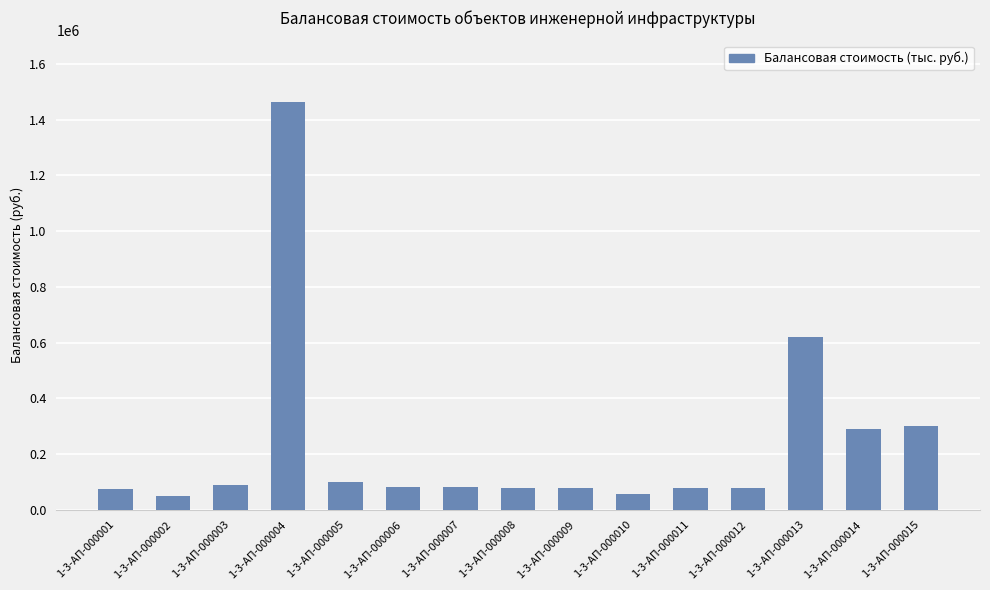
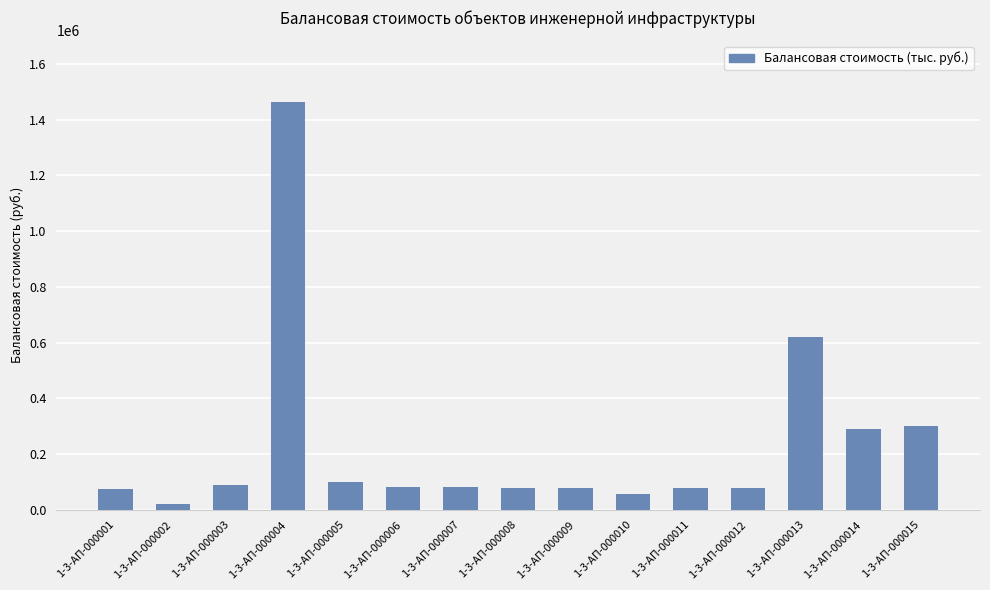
  {
    "1-3-АП-000001": 80000,
-   "1-3-АП-000002": 50000,
+   "1-3-АП-000002": 20000,
    "1-3-АП-000003": 90000,
    "1-3-АП-000004": 1460000,
    "1-3-АП-000005": 100000,
    "1-3-АП-000006": 80000,
    "1-3-АП-000007": 80000,
    "1-3-АП-000008": 80000,
    "1-3-АП-000009": 80000,
    "1-3-АП-000010": 60000,
    "1-3-АП-000011": 80000,
    "1-3-АП-000012": 80000,
    "1-3-АП-000013": 620000,
    "1-3-АП-000014": 290000,
    "1-3-АП-000015": 300000
  }
